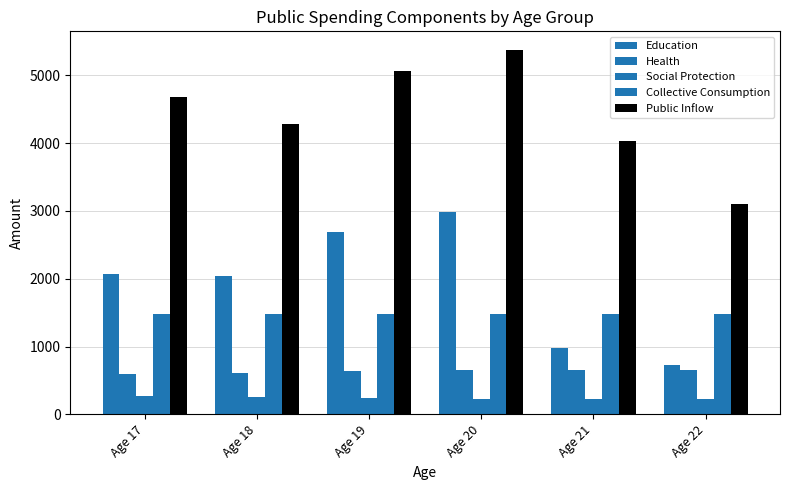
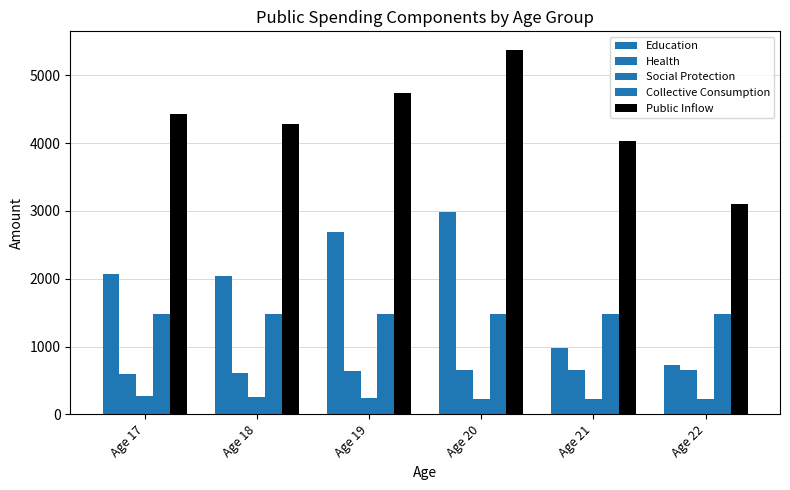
  {
    "Public Inflow": {
-     "Age 17": 4700,
+     "Age 17": 4400,
      "Age 18": 4300,
-     "Age 19": 5100,
+     "Age 19": 4700,
      "Age 20": 5400,
      "Age 21": 4000,
      "Age 22": 3100
    }
  }
